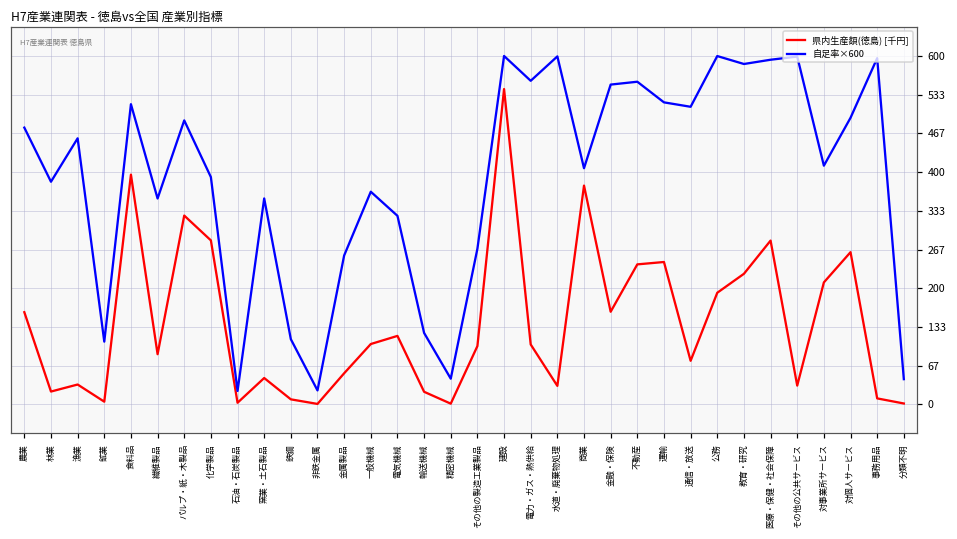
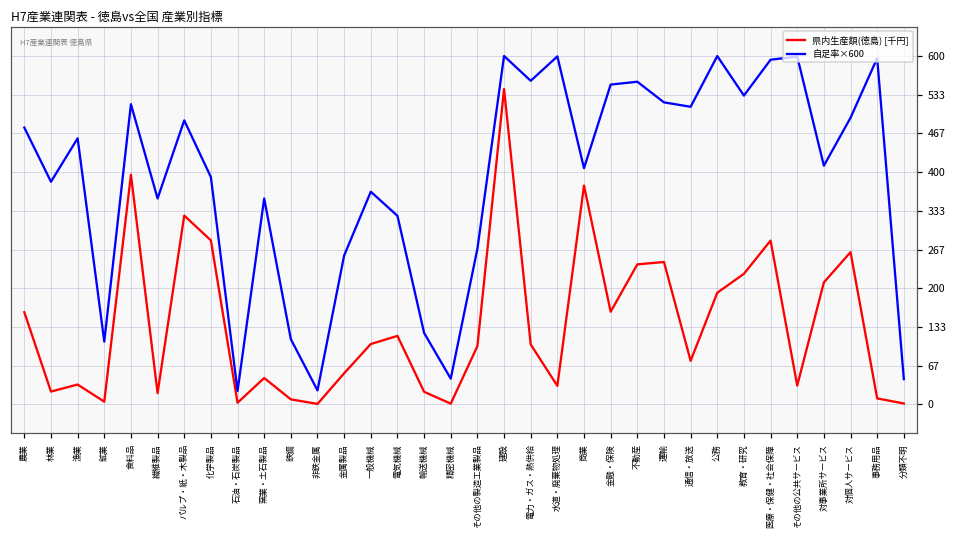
  {
    "県内生産額(徳島) [千円]": {
      "農業": 160,
      "林業": 20,
      "漁業": 30,
      "鉱業": 0,
      "食料品": 400,
-     "繊維製品": 90,
+     "繊維製品": 20,
      "パルプ・紙・木製品": 330,
      "化学製品": 280,
      "石油・石炭製品": 0,
      "窯業・土石製品": 50,
      "鉄鋼": 10,
      "非鉄金属": 0,
      "金属製品": 50,
      "一般機械": 100,
      "電気機械": 120,
      "輸送機械": 20,
      "精密機械": 0,
      "その他の製造工業製品": 100,
      "建設": 540,
      "電力・ガス・熱供給": 100,
      "水道・廃棄物処理": 30,
      "商業": 380,
      "金融・保険": 160,
      "不動産": 240,
      "運輸": 250,
      "通信・放送": 80,
      "公務": 190,
      "教育・研究": 220,
      "医療・保健・社会保障": 280,
      "その他の公共サービス": 30,
      "対事業所サービス": 210,
      "対個人サービス": 260,
      "事務用品": 10,
      "分類不明": 0
    },
    "自足率×600": {
      "農業": 480,
      "林業": 380,
      "漁業": 460,
      "鉱業": 110,
      "食料品": 520,
      "繊維製品": 350,
      "パルプ・紙・木製品": 490,
      "化学製品": 390,
      "石油・石炭製品": 20,
      "窯業・土石製品": 350,
      "鉄鋼": 110,
      "非鉄金属": 20,
      "金属製品": 260,
      "一般機械": 370,
      "電気機械": 320,
      "輸送機械": 120,
      "精密機械": 40,
      "その他の製造工業製品": 270,
      "建設": 600,
      "電力・ガス・熱供給": 560,
      "水道・廃棄物処理": 600,
      "商業": 410,
      "金融・保険": 550,
      "不動産": 560,
      "運輸": 520,
      "通信・放送": 510,
      "公務": 600,
-     "教育・研究": 590,
+     "教育・研究": 530,
      "医療・保健・社会保障": 590,
      "対事業所サービス": 410,
      "対個人サービス": 490,
      "分類不明": 40
    }
  }
